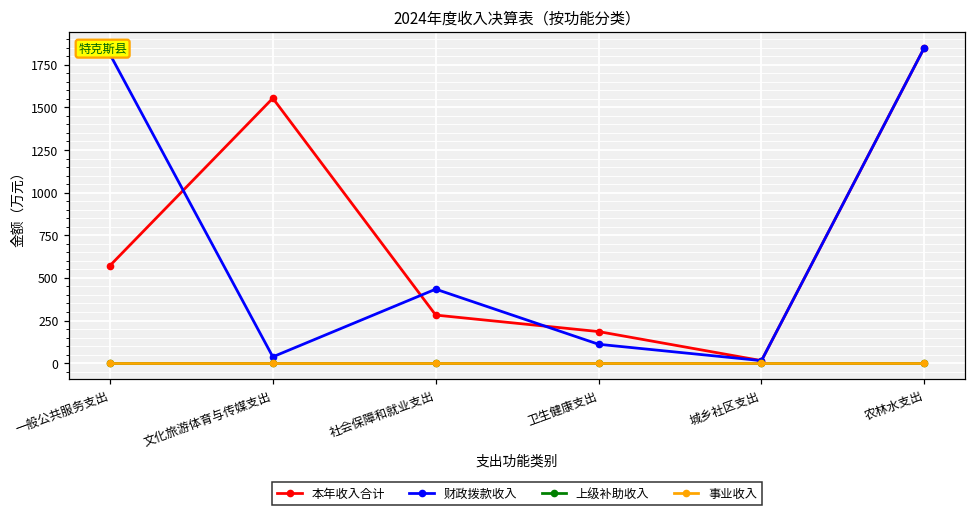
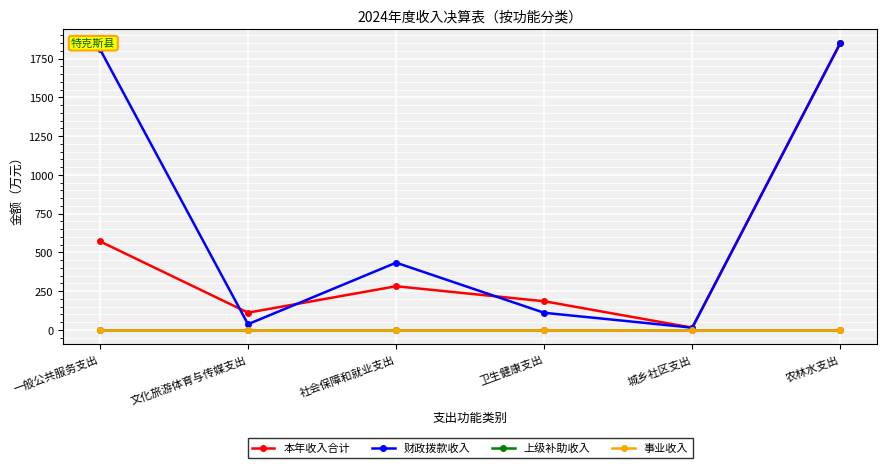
  {
    "本年收入合计": {
      "一般公共服务支出": 570,
-     "文化旅游体育与传媒支出": 1550,
+     "文化旅游体育与传媒支出": 110,
      "社会保障和就业支出": 280,
      "卫生健康支出": 190
    },
    "财政拨款收入": {
      "文化旅游体育与传媒支出": 40,
      "社会保障和就业支出": 430,
      "卫生健康支出": 110
    },
    "事业收入": {
      "一般公共服务支出": 0,
      "文化旅游体育与传媒支出": 0,
      "社会保障和就业支出": 0,
      "卫生健康支出": 0,
      "农林水支出": 0
    }
  }
